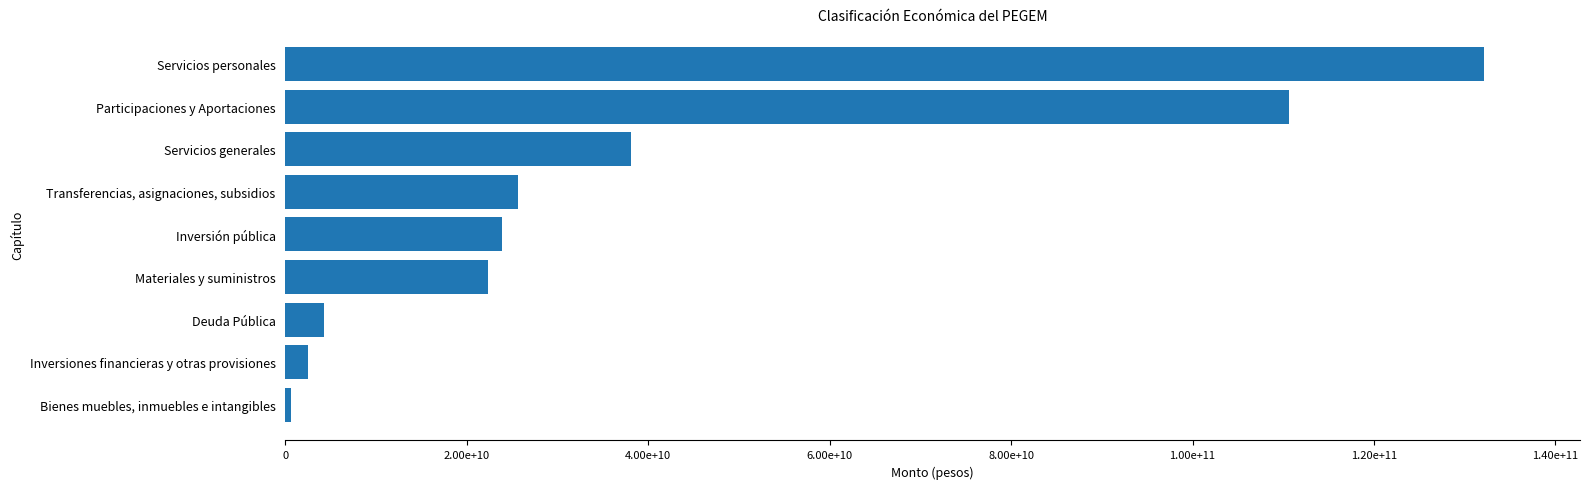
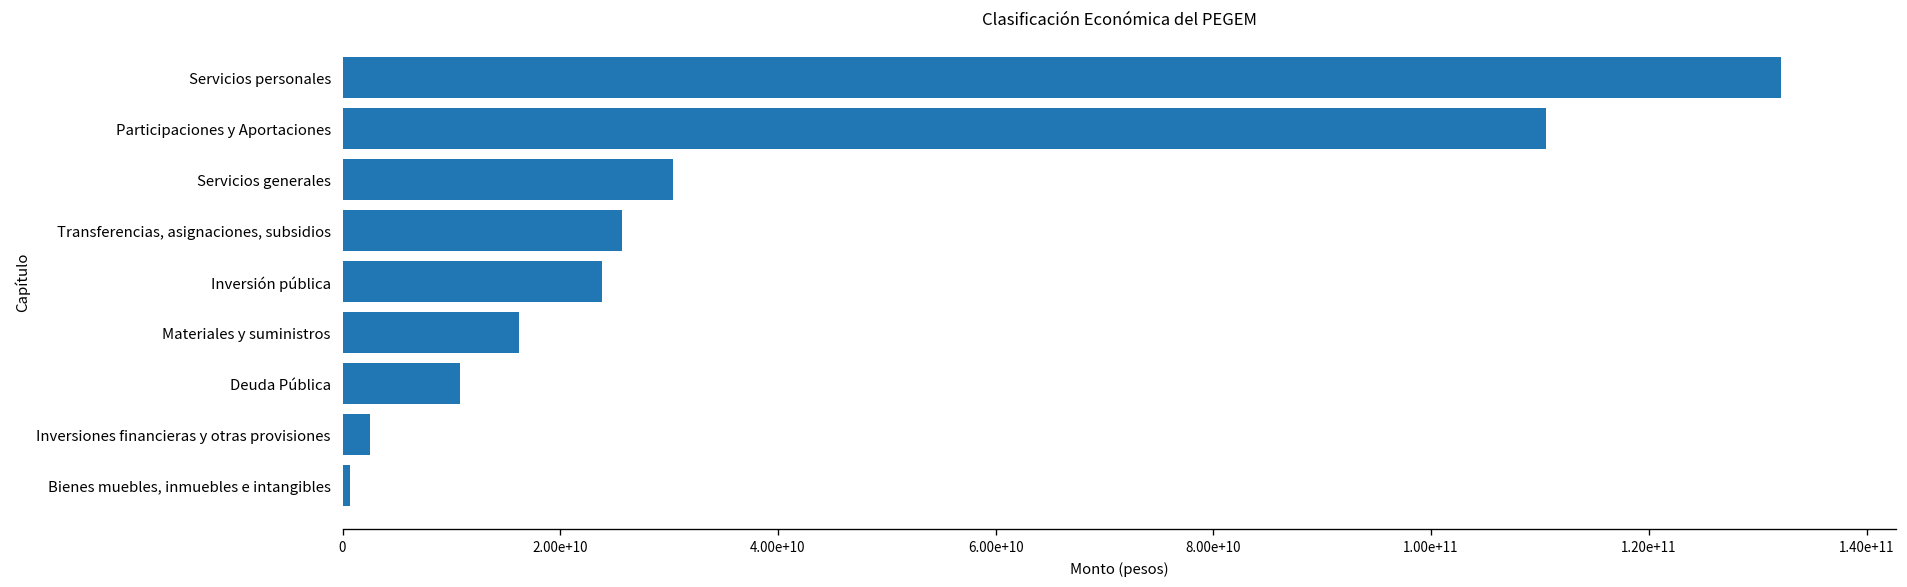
  {
    "Servicios personales": 132000000000,
    "Participaciones y Aportaciones": 111000000000,
-   "Servicios generales": 38000000000,
+   "Servicios generales": 30000000000,
    "Transferencias, asignaciones, subsidios": 26000000000,
    "Inversión pública": 24000000000,
-   "Materiales y suministros": 22000000000,
-   "Deuda Pública": 4000000000,
+   "Materiales y suministros": 16000000000,
+   "Deuda Pública": 11000000000,
    "Inversiones financieras y otras provisiones": 3000000000,
    "Bienes muebles, inmuebles e intangibles": 1000000000
  }
